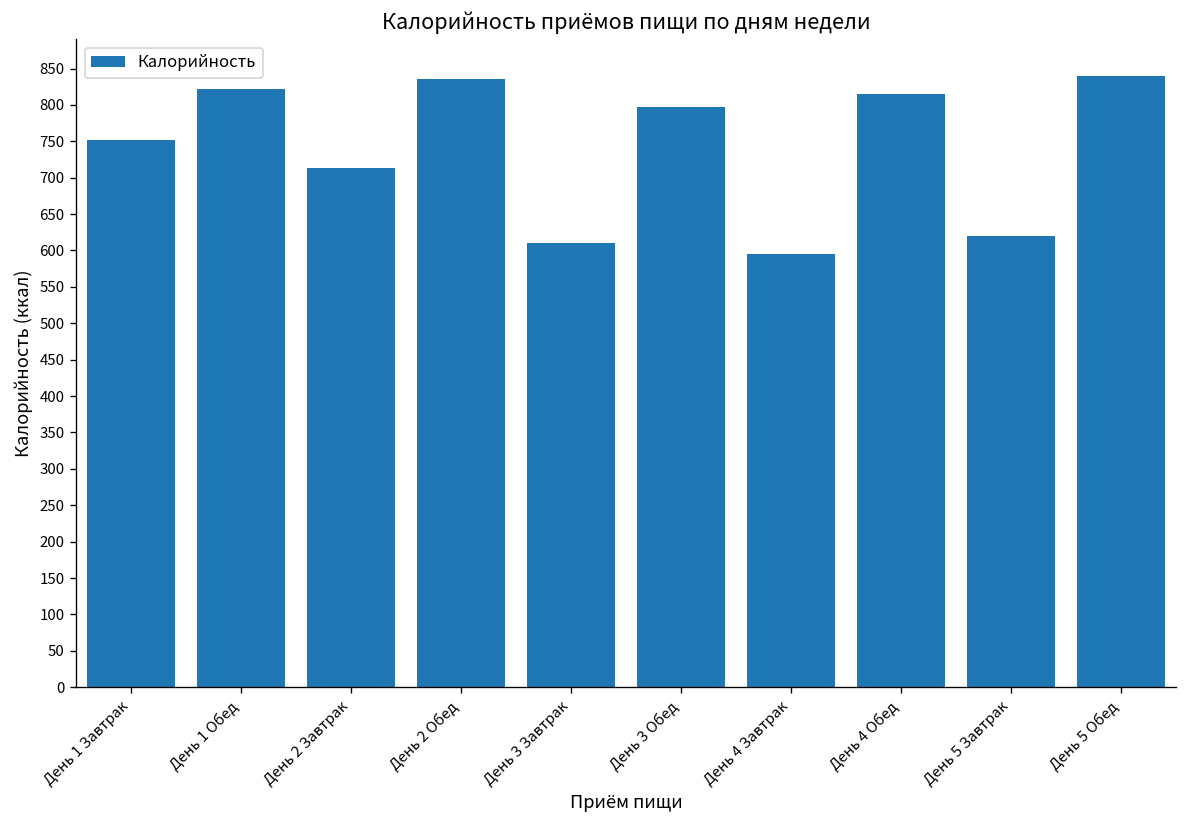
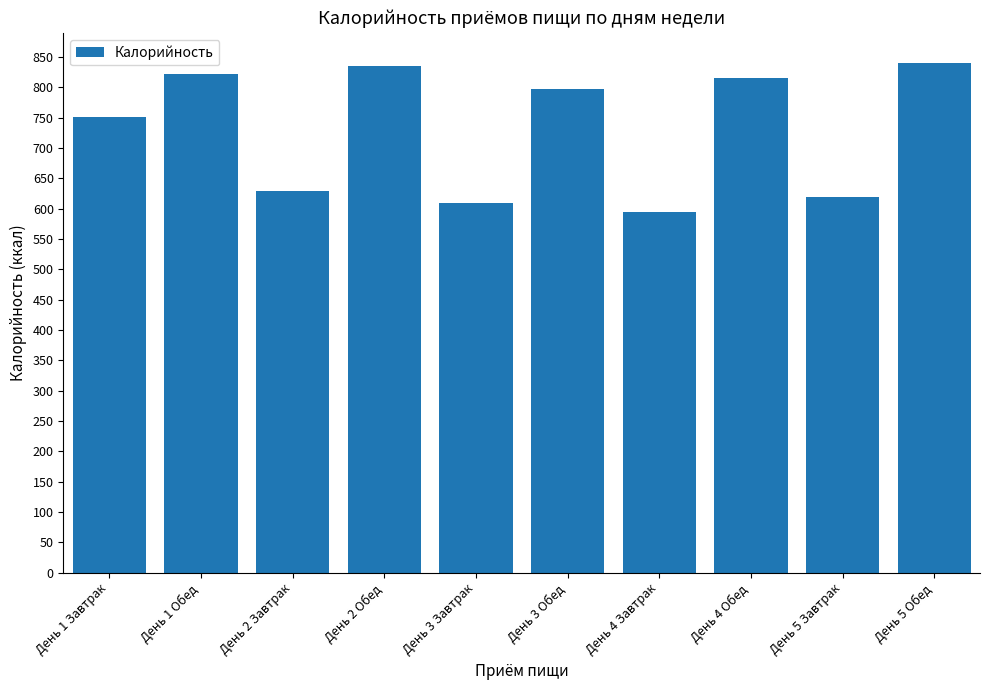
  {
    "День 1 Завтрак": 750,
    "День 1 Обед": 820,
-   "День 2 Завтрак": 710,
+   "День 2 Завтрак": 630,
    "День 2 Обед": 840,
    "День 3 Завтрак": 610,
    "День 3 Обед": 800,
    "День 4 Завтрак": 600,
    "День 4 Обед": 820,
    "День 5 Завтрак": 620,
    "День 5 Обед": 840
  }
